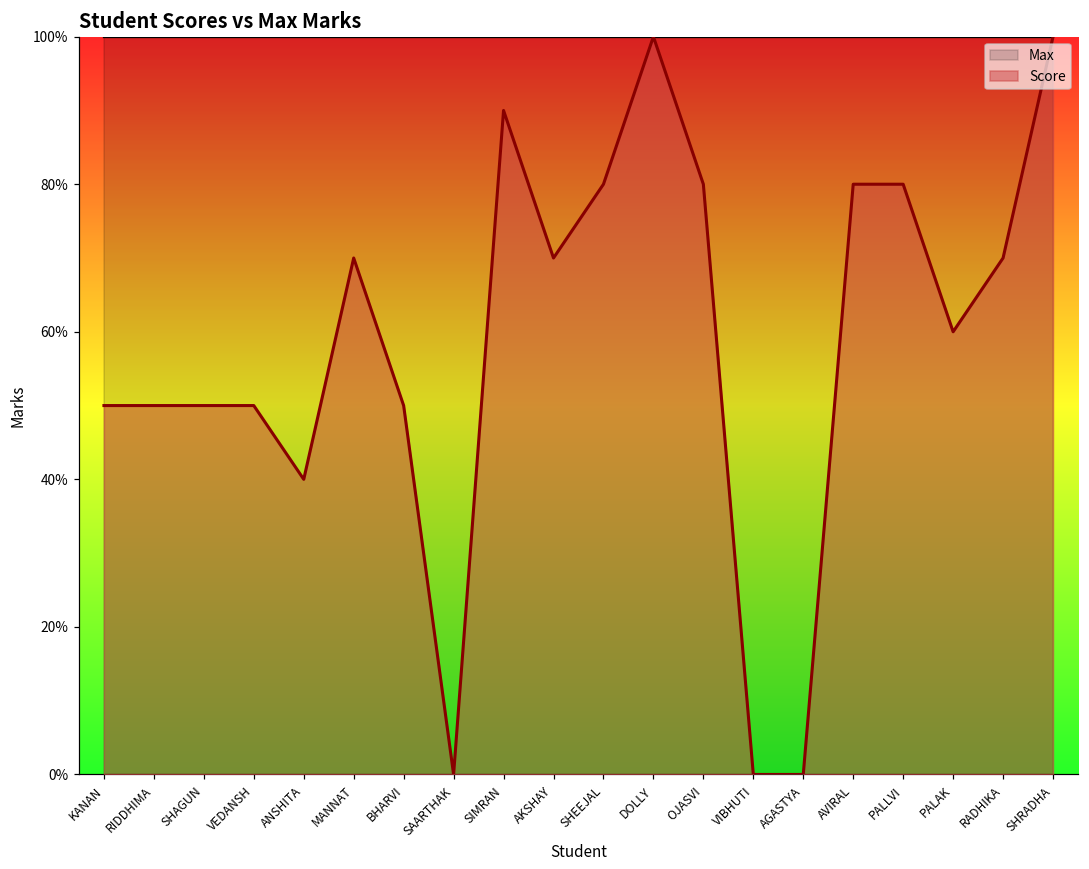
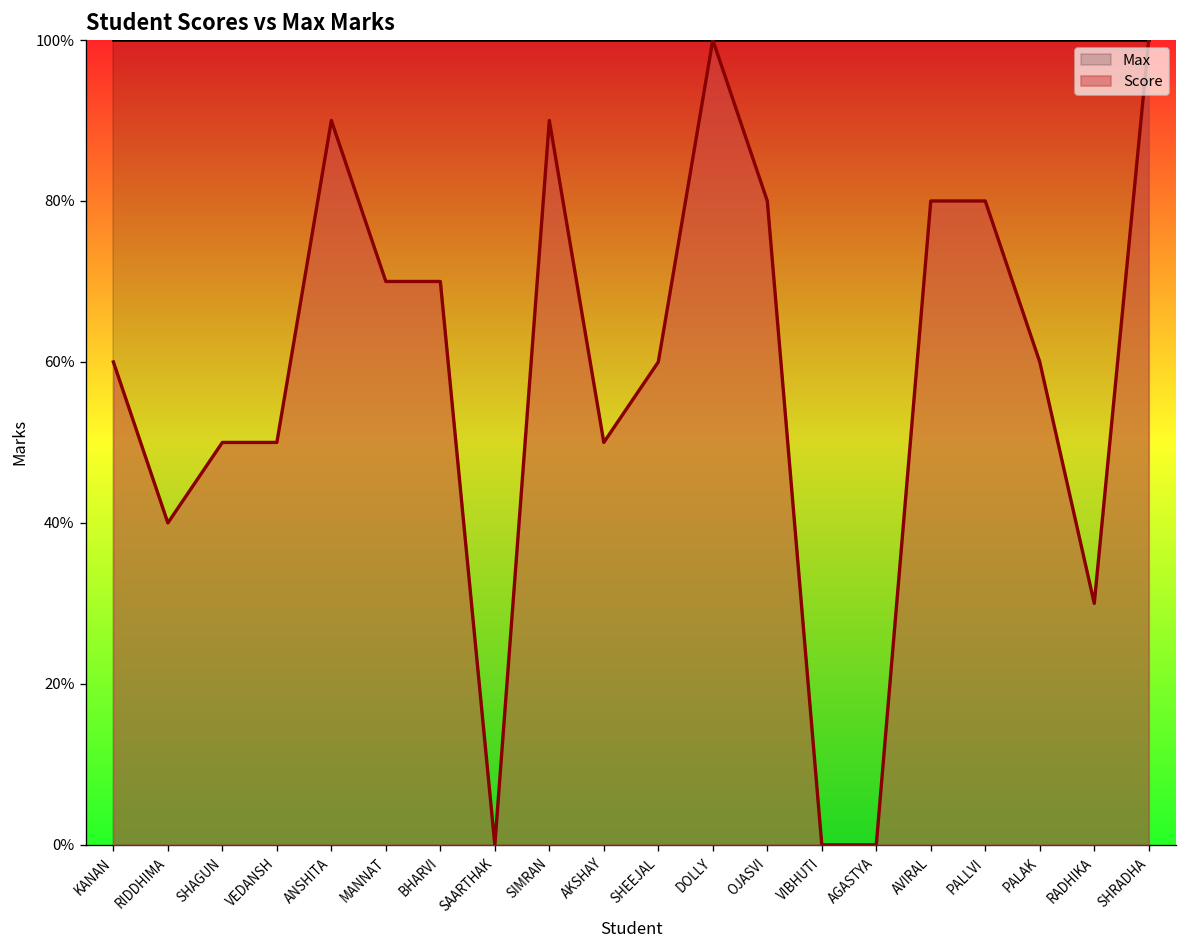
  {
    "Max": {
      "KANAN": "100%",
      "RIDDHIMA": "100%",
      "SHAGUN": "100%",
      "VEDANSH": "100%",
      "ANSHITA": "100%",
      "MANNAT": "100%",
      "BHARVI": "100%",
      "SAARTHAK": "100%",
      "SIMRAN": "100%",
      "AKSHAY": "100%",
      "SHEEJAL": "100%",
      "OJASVI": "100%",
      "VIBHUTI": "100%",
      "AGASTYA": "100%",
      "AVIRAL": "100%",
      "PALLVI": "100%",
      "PALAK": "100%",
      "RADHIKA": "100%"
    },
    "Score": {
-     "KANAN": "50%",
-     "RIDDHIMA": "50%",
+     "KANAN": "60%",
+     "RIDDHIMA": "40%",
      "SHAGUN": "50%",
      "VEDANSH": "50%",
-     "ANSHITA": "40%",
+     "ANSHITA": "90%",
      "MANNAT": "70%",
-     "BHARVI": "50%",
+     "BHARVI": "70%",
      "SAARTHAK": "0%",
      "SIMRAN": "90%",
-     "AKSHAY": "70%",
-     "SHEEJAL": "80%",
+     "AKSHAY": "50%",
+     "SHEEJAL": "60%",
      "OJASVI": "80%",
      "VIBHUTI": "0%",
      "AGASTYA": "0%",
      "AVIRAL": "80%",
      "PALLVI": "80%",
      "PALAK": "60%",
-     "RADHIKA": "70%"
+     "RADHIKA": "30%"
    }
  }
